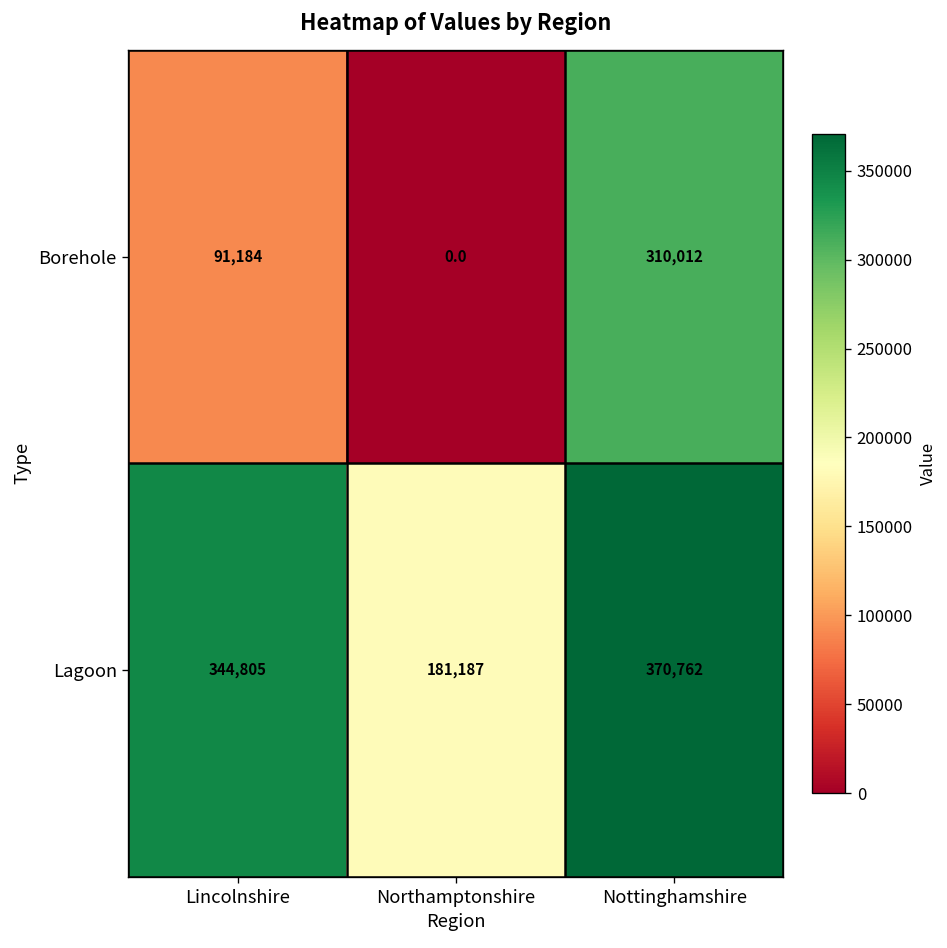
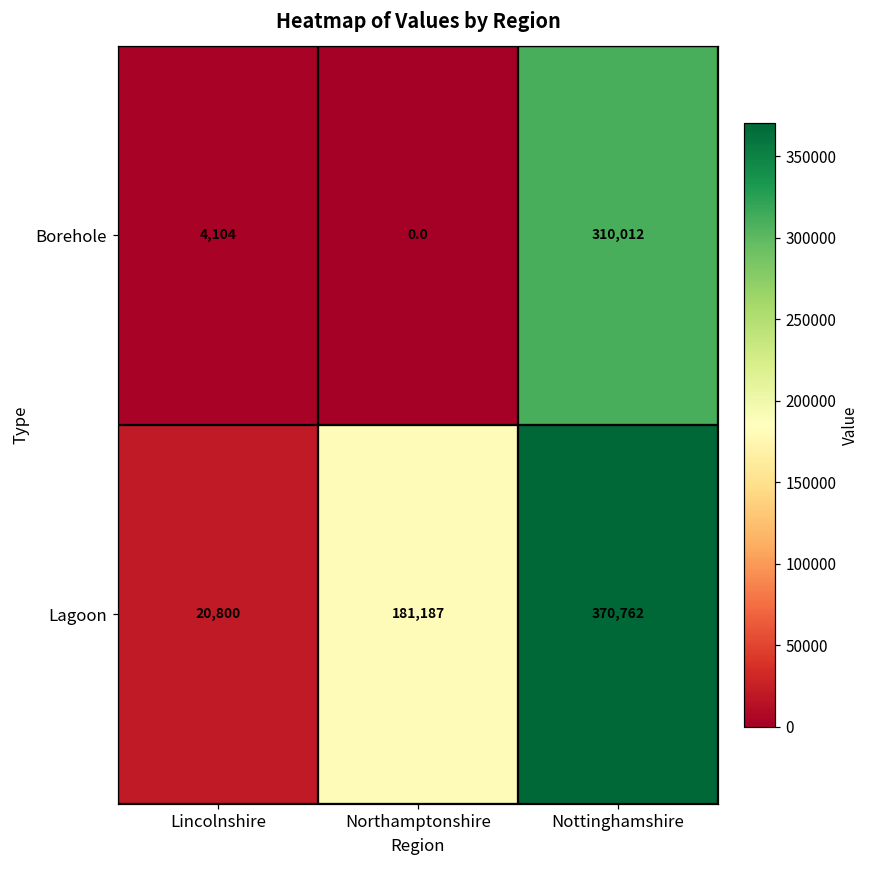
  {
    "Borehole": {
-     "Lincolnshire": "91,184",
+     "Lincolnshire": "4,104",
      "Northamptonshire": "0.0",
      "Nottinghamshire": "310,012"
    },
    "Lagoon": {
-     "Lincolnshire": "344,805",
+     "Lincolnshire": "20,800",
      "Northamptonshire": "181,187",
      "Nottinghamshire": "370,762"
    }
  }
